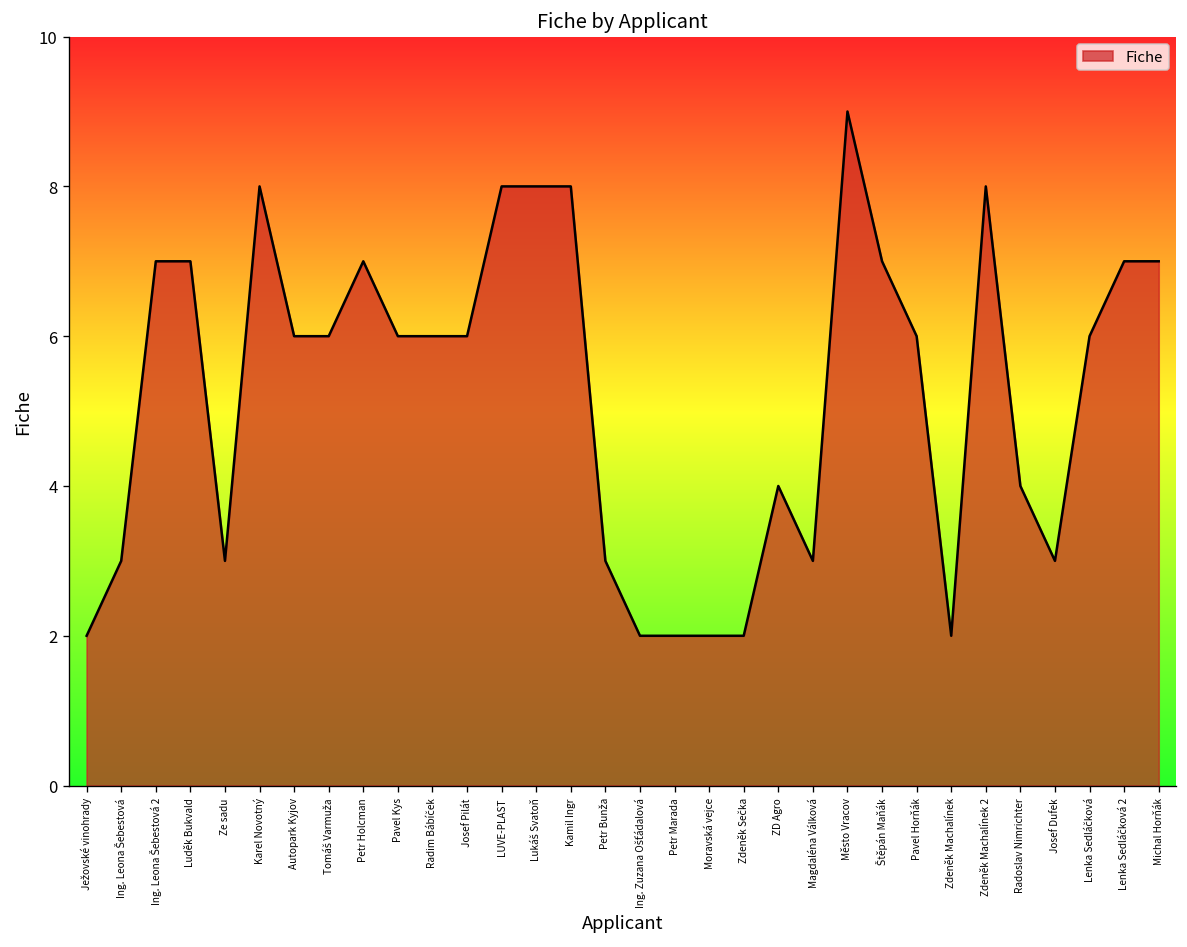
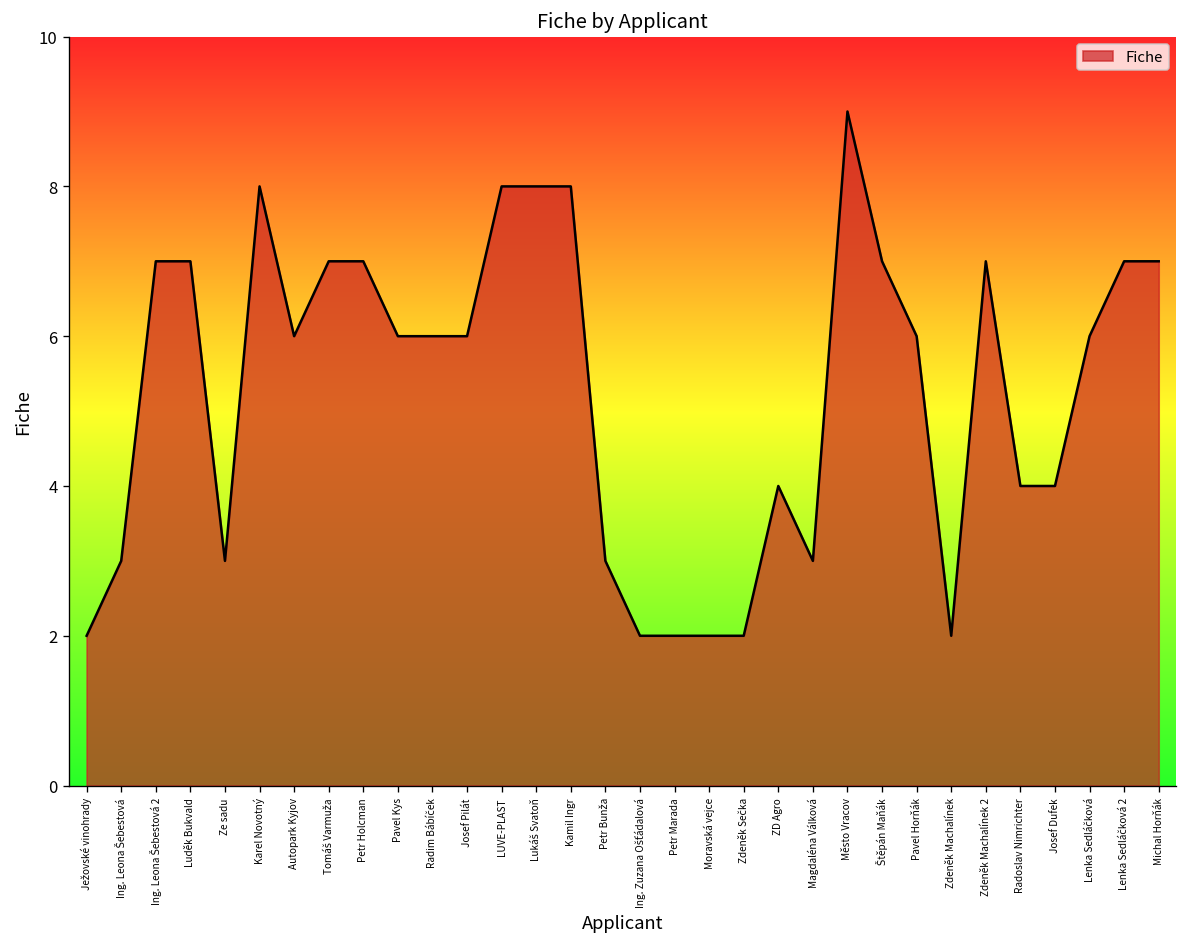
  {
    "Ježovské vinohrady": 2,
    "Ing. Leona Šebestová": 3,
    "Ing. Leona Šebestová 2": 7,
    "Luděk Bukvald": 7,
    "Ze sadu": 3,
    "Karel Novotný": 8,
    "Autopark Kyjov": 6,
-   "Tomáš Varmuža": 6,
+   "Tomáš Varmuža": 7,
    "Petr Holcman": 7,
    "Pavel Kys": 6,
    "Radim Bábíček": 6,
    "Josef Pilát": 6,
    "LUVE-PLAST": 8,
    "Lukáš Svatoň": 8,
    "Kamil Ingr": 8,
    "Petr Bunža": 3,
    "Ing. Zuzana Ošťádalová": 2,
    "Petr Marada": 2,
    "Moravská vejce": 2,
    "Zdeněk Sečka": 2,
    "ZD Agro": 4,
    "Magdaléna Válková": 3,
    "Město Vracov": 9,
    "Štěpán Maňák": 7,
    "Pavel Horňák": 6,
    "Zdeněk Machalínek": 2,
-   "Zdeněk Machalínek 2": 8,
+   "Zdeněk Machalínek 2": 7,
    "Radoslav Nimrichter": 4,
-   "Josef Dufek": 3,
+   "Josef Dufek": 4,
    "Lenka Sedláčková": 6,
    "Lenka Sedláčková 2": 7,
    "Michal Horňák": 7
  }
